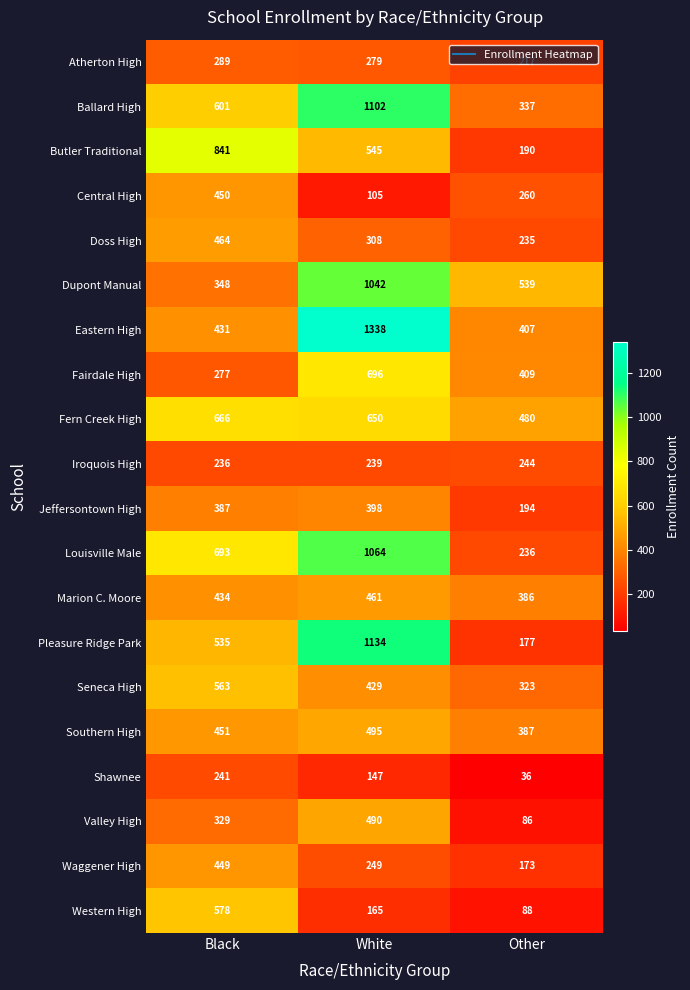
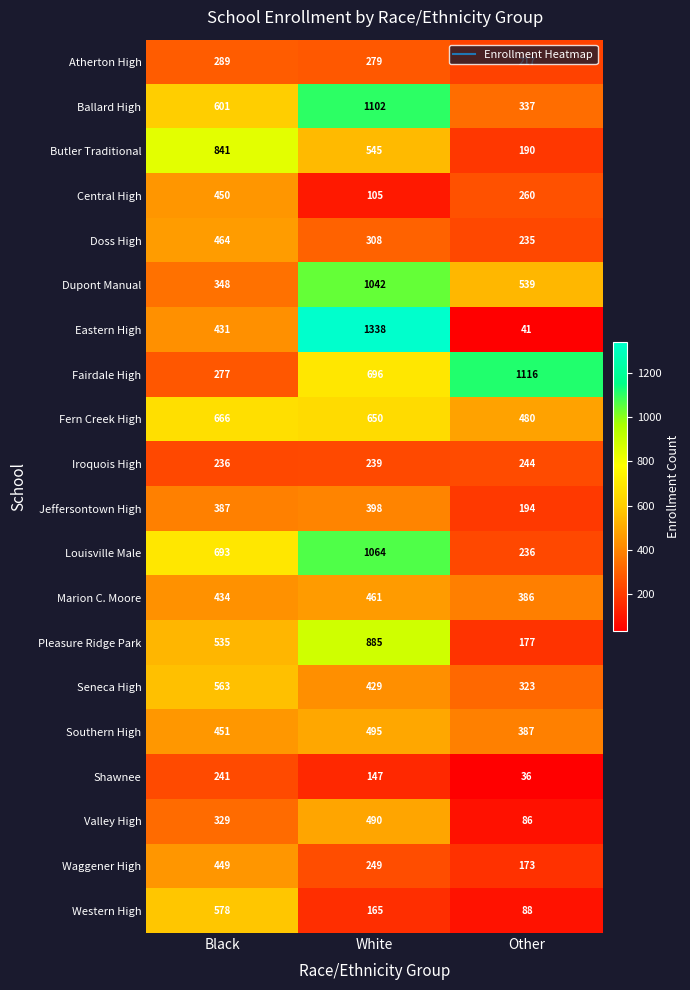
  {
    "Atherton High": {
      "Black": 289,
      "White": 279
    },
    "Ballard High": {
      "Black": 601,
      "White": 1102,
      "Other": 337
    },
    "Butler Traditional": {
      "Black": 841,
      "White": 545,
      "Other": 190
    },
    "Central High": {
      "Black": 450,
      "White": 105,
      "Other": 260
    },
    "Doss High": {
      "Black": 464,
      "White": 308,
      "Other": 235
    },
    "Dupont Manual": {
      "Black": 348,
      "White": 1042,
      "Other": 539
    },
    "Eastern High": {
      "Black": 431,
      "White": 1338,
-     "Other": 407
+     "Other": 41
    },
    "Fairdale High": {
      "Black": 277,
      "White": 696,
-     "Other": 409
+     "Other": 1116
    },
    "Fern Creek High": {
      "Black": 666,
      "White": 650,
      "Other": 480
    },
    "Iroquois High": {
      "Black": 236,
      "White": 239,
      "Other": 244
    },
    "Jeffersontown High": {
      "Black": 387,
      "White": 398,
      "Other": 194
    },
    "Louisville Male": {
      "Black": 693,
      "White": 1064,
      "Other": 236
    },
    "Marion C. Moore": {
      "Black": 434,
      "White": 461,
      "Other": 386
    },
    "Pleasure Ridge Park": {
      "Black": 535,
-     "White": 1134,
+     "White": 885,
      "Other": 177
    },
    "Seneca High": {
      "Black": 563,
      "White": 429,
      "Other": 323
    },
    "Southern High": {
      "Black": 451,
      "White": 495,
      "Other": 387
    },
    "Shawnee": {
      "Black": 241,
      "White": 147,
      "Other": 36
    },
    "Valley High": {
      "Black": 329,
      "White": 490,
      "Other": 86
    },
    "Waggener High": {
      "Black": 449,
      "White": 249,
      "Other": 173
    },
    "Western High": {
      "Black": 578,
      "White": 165,
      "Other": 88
    }
  }
